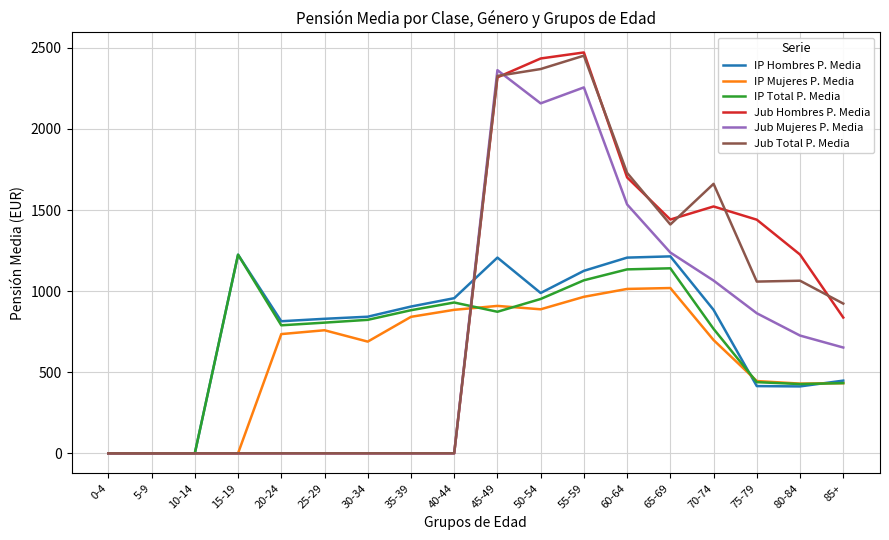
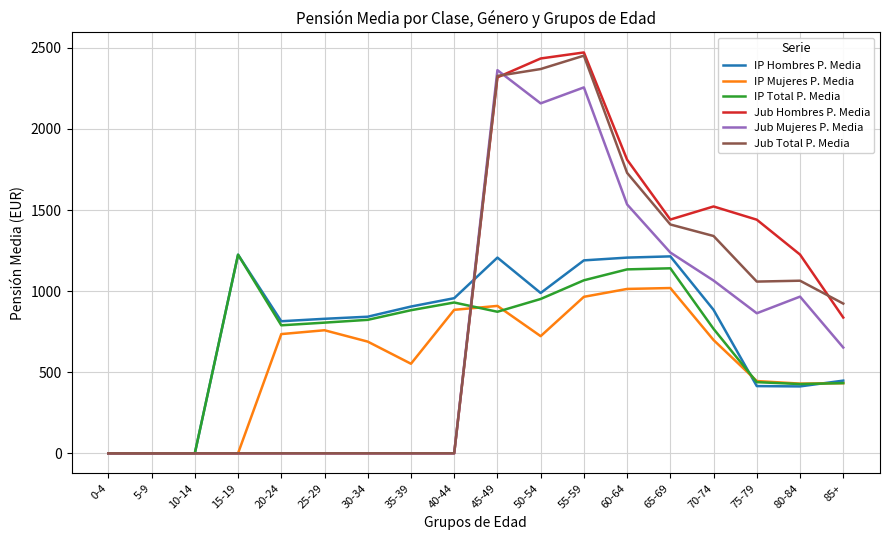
  {
    "IP Hombres P. Media": {
      "20-24": 810,
      "25-29": 830,
      "30-34": 840,
      "35-39": 900,
      "40-44": 960,
      "45-49": 1210,
      "50-54": 990,
-     "55-59": 1130,
+     "55-59": 1190,
      "60-64": 1210,
      "65-69": 1210,
      "70-74": 880,
      "75-79": 410
    },
    "IP Mujeres P. Media": {
      "20-24": 740,
      "25-29": 760,
      "30-34": 690,
-     "35-39": 840,
+     "35-39": 550,
      "40-44": 880,
      "45-49": 910,
-     "50-54": 890,
+     "50-54": 720,
      "55-59": 960,
      "60-64": 1010,
      "65-69": 1020,
      "70-74": 700
    },
    "IP Total P. Media": {
      "20-24": 790,
      "25-29": 810,
      "30-34": 820,
      "35-39": 880,
      "40-44": 930,
      "45-49": 870,
      "50-54": 950,
      "55-59": 1070,
      "60-64": 1130,
      "65-69": 1140,
      "70-74": 770
    },
    "Jub Hombres P. Media": {
      "50-54": 2430,
      "55-59": 2470,
-     "60-64": 1700,
+     "60-64": 1810,
      "65-69": 1440,
      "70-74": 1520,
      "75-79": 1440,
      "80-84": 1230,
      "85+": 840
    },
    "Jub Mujeres P. Media": {
      "45-49": 2360,
      "50-54": 2160,
      "55-59": 2260,
      "60-64": 1530,
      "65-69": 1240,
      "70-74": 1070,
      "75-79": 860,
-     "80-84": 730,
+     "80-84": 970,
      "85+": 650
    },
    "Jub Total P. Media": {
      "50-54": 2370,
      "55-59": 2450,
      "60-64": 1730,
      "65-69": 1410,
-     "70-74": 1660,
+     "70-74": 1340,
      "75-79": 1060,
      "80-84": 1060,
      "85+": 920
    }
  }
